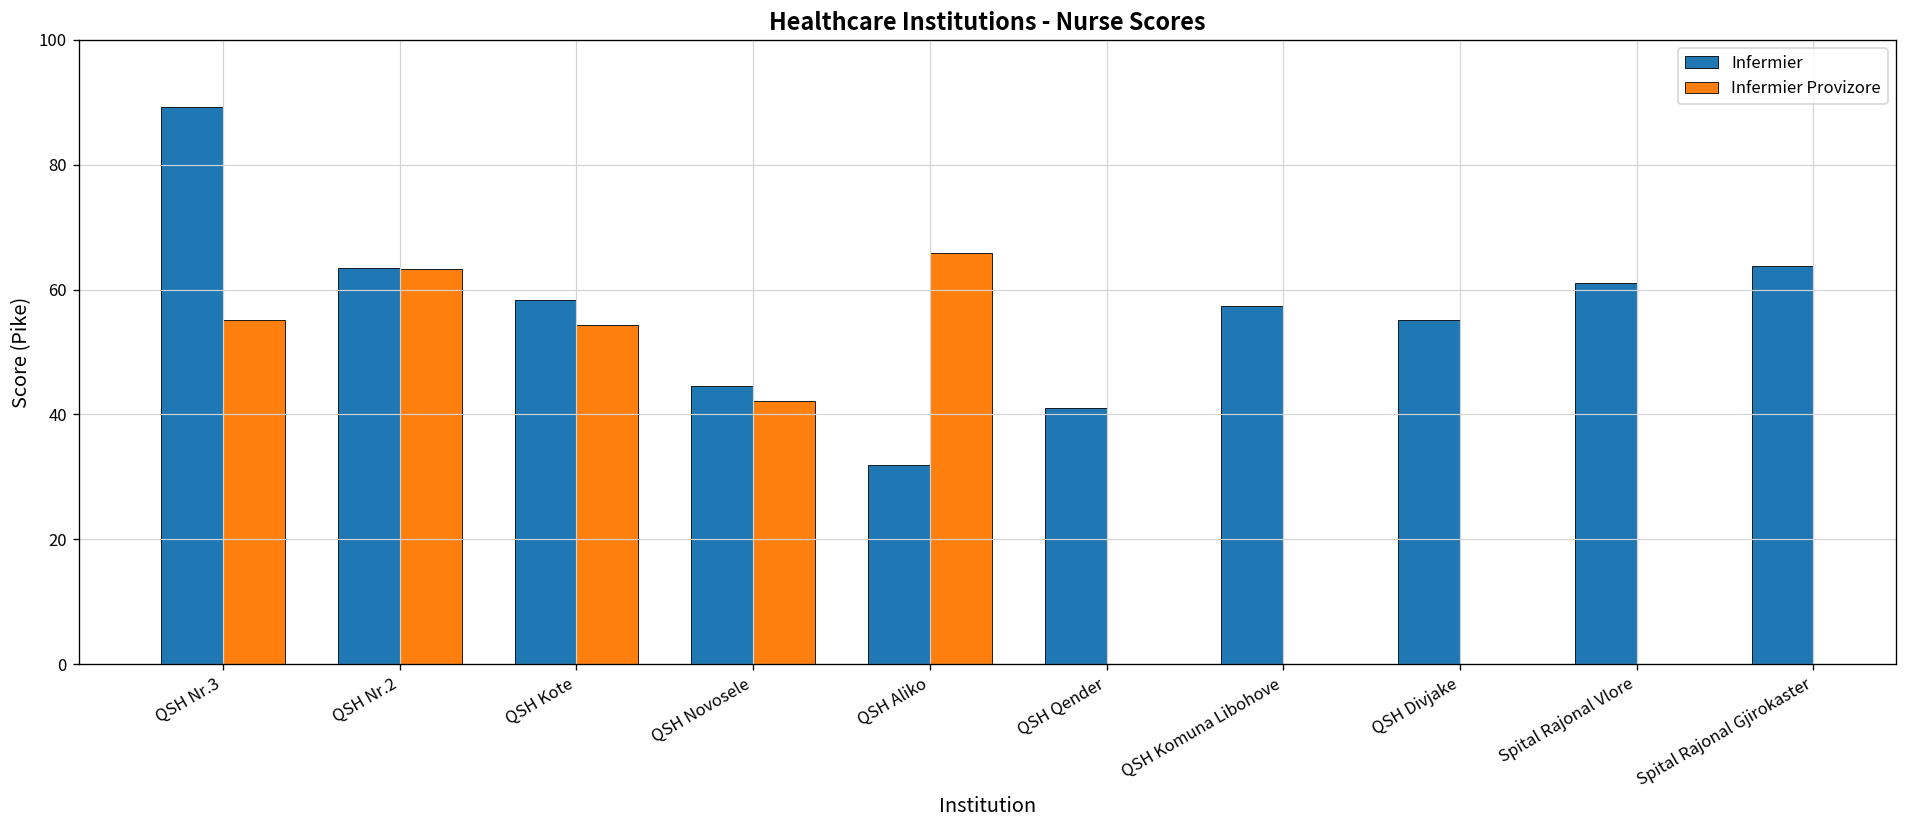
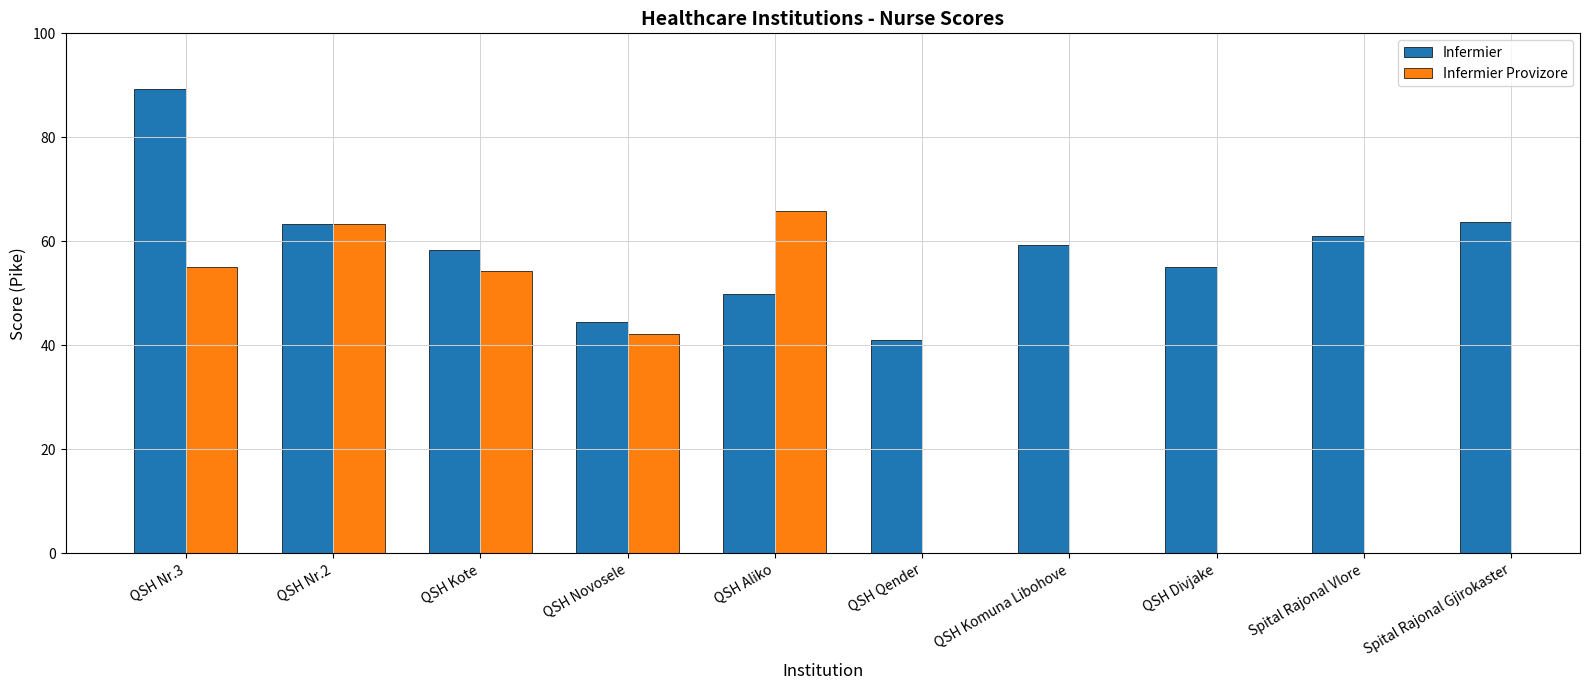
  {
    "Infermier": {
      "QSH Nr.3": 89,
      "QSH Nr.2": 63,
      "QSH Kote": 58,
      "QSH Novosele": 45,
-     "QSH Aliko": 32,
+     "QSH Aliko": 50,
      "QSH Qender": 41,
-     "QSH Komuna Libohove": 57,
+     "QSH Komuna Libohove": 59,
      "QSH Divjake": 55,
      "Spital Rajonal Vlore": 61,
      "Spital Rajonal Gjirokaster": 64
    }
  }
